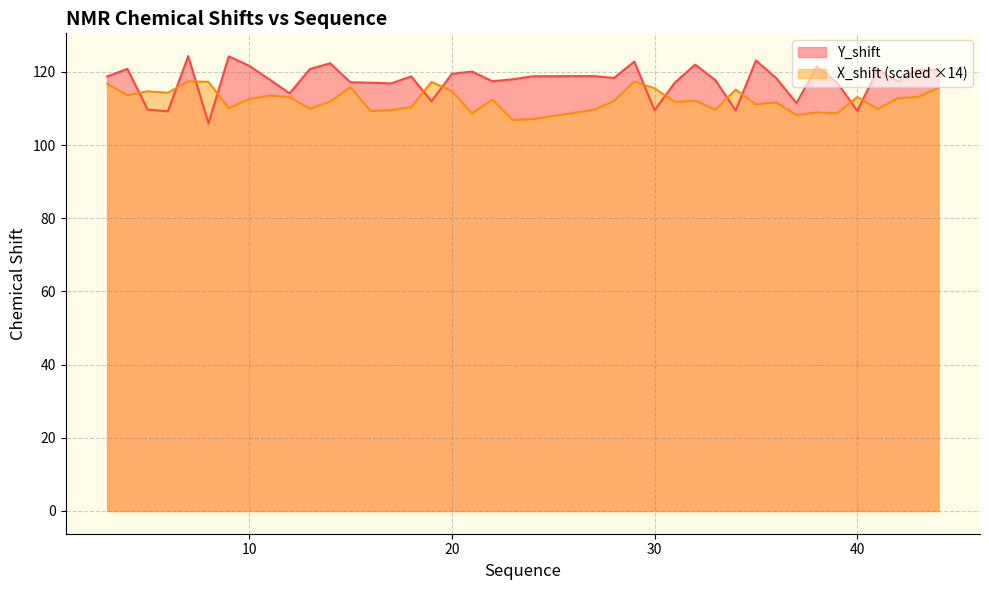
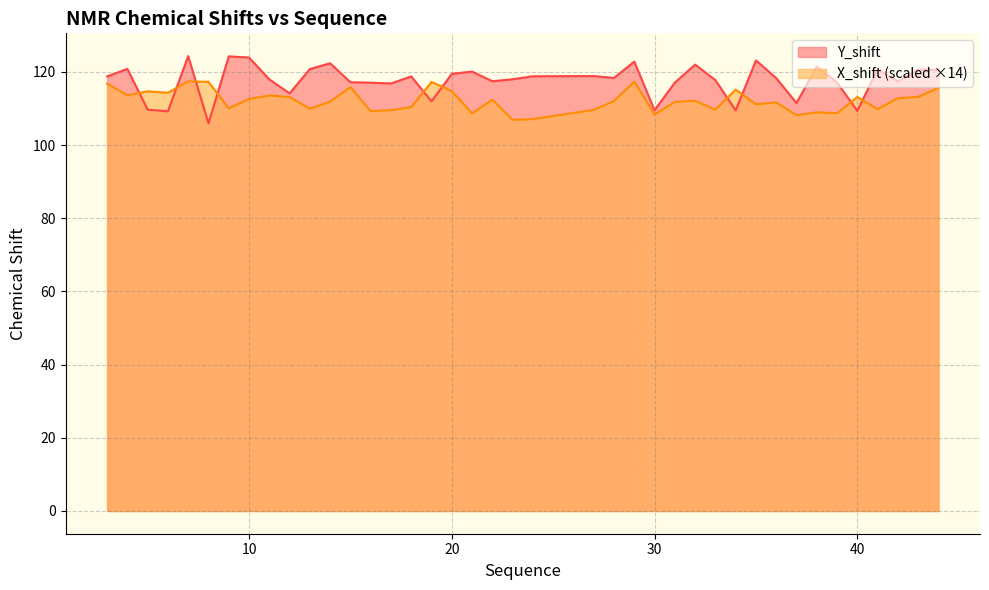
  {
    "Y_shift": {
-     "10": 122,
+     "10": 124,
      "20": 119,
      "30": 110,
      "40": 109
    },
    "X_shift (scaled ×14)": {
      "10": 113,
      "20": 115,
-     "30": 116,
+     "30": 108,
      "40": 113
    }
  }
